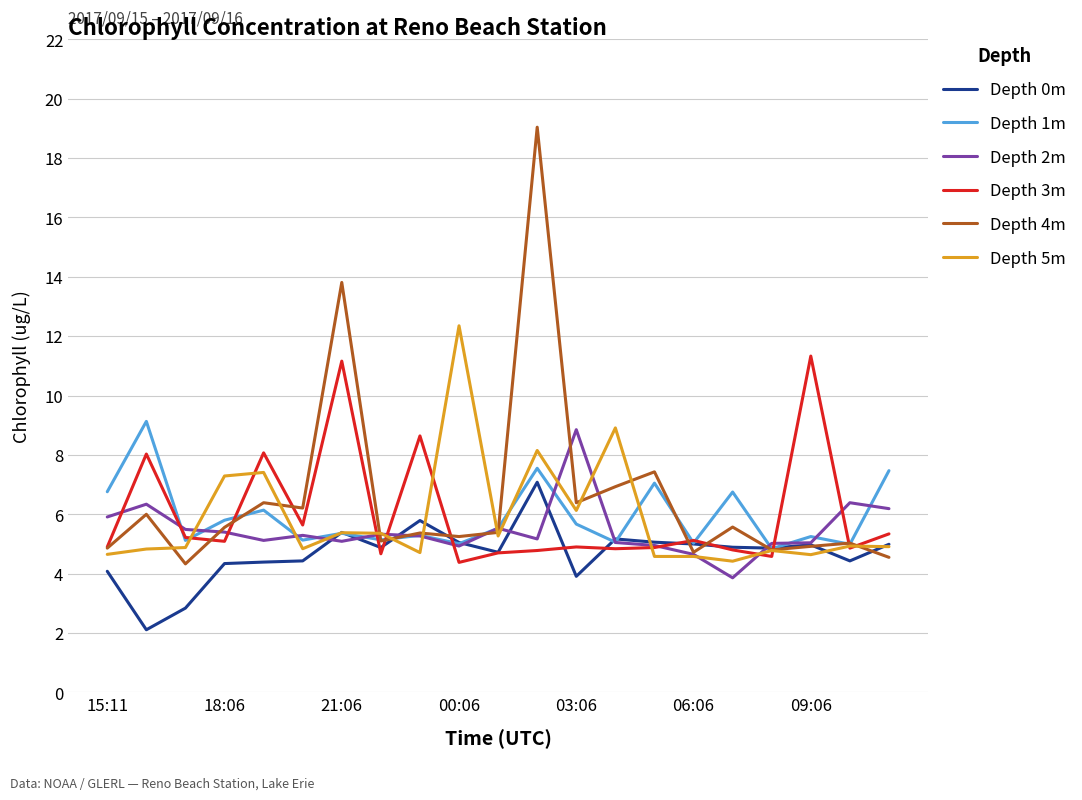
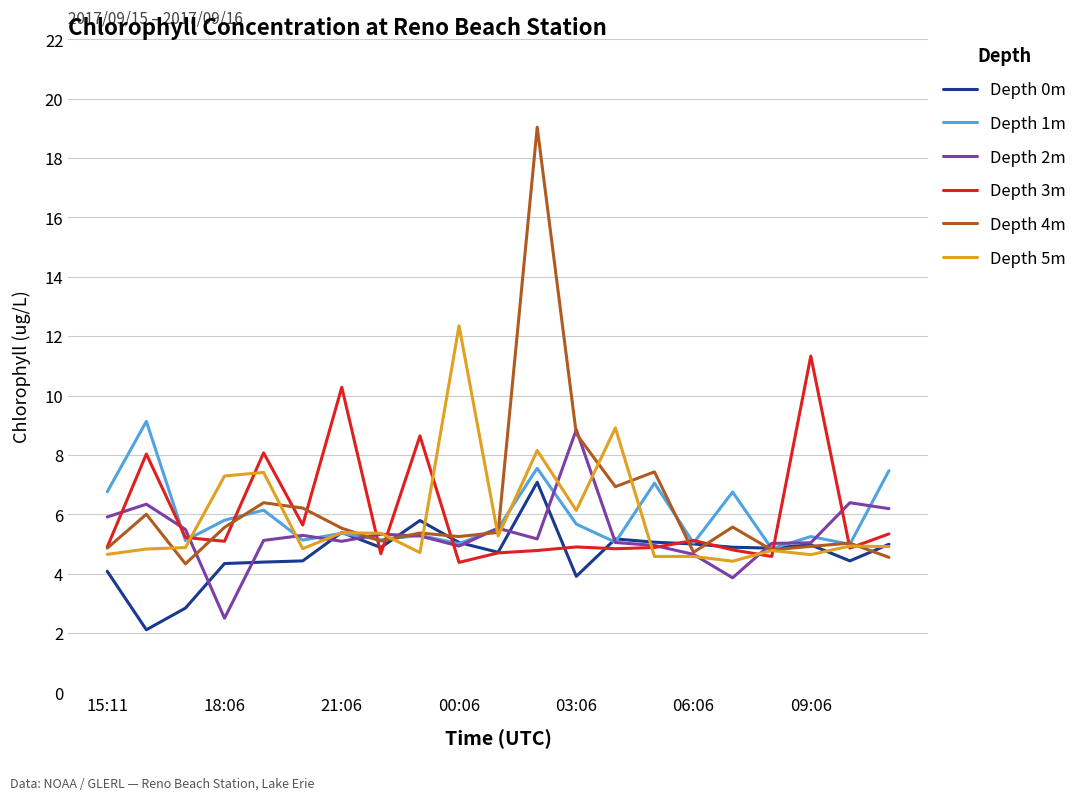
  {
    "Depth 0m": {
      "15:11": 4.1,
      "18:06": 4.3,
      "03:06": 3.9
    },
    "Depth 1m": {
      "15:11": 6.8,
      "18:06": 5.8,
      "03:06": 5.7,
      "09:06": 5.3
    },
    "Depth 2m": {
      "15:11": 5.9,
-     "18:06": 5.4,
+     "18:06": 2.5,
      "21:06": 5.1,
      "03:06": 8.9
    },
    "Depth 3m": {
      "18:06": 5.1,
-     "21:06": 11.2,
+     "21:06": 10.3,
      "00:06": 4.4,
      "03:06": 4.9,
      "06:06": 5.1,
      "09:06": 11.3
    },
    "Depth 4m": {
      "18:06": 5.6,
-     "21:06": 13.8,
+     "21:06": 5.5,
      "00:06": 5.3,
-     "03:06": 6.4
+     "03:06": 8.7
    },
    "Depth 5m": {
      "15:11": 4.7,
      "18:06": 7.3,
      "00:06": 12.4,
      "03:06": 6.1,
      "09:06": 4.6
    }
  }
